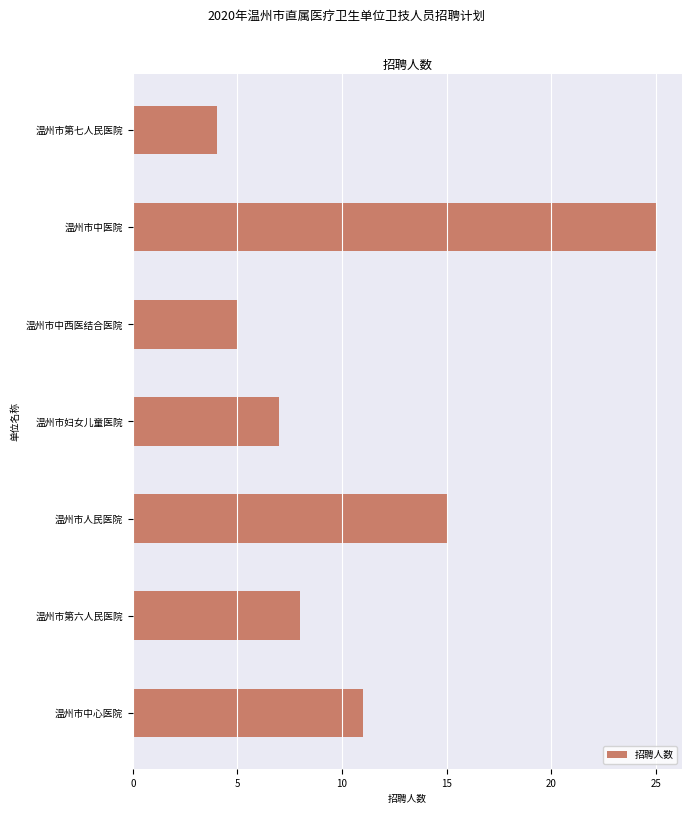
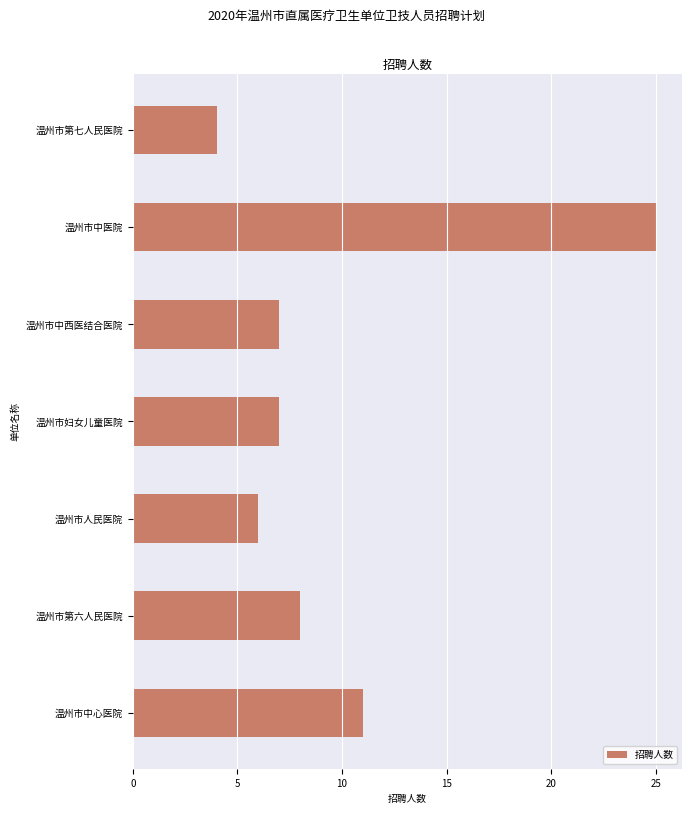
  {
    "温州市第七人民医院": 4,
    "温州市中医院": 25,
-   "温州市中西医结合医院": 5,
+   "温州市中西医结合医院": 7,
    "温州市妇女儿童医院": 7,
-   "温州市人民医院": 15,
+   "温州市人民医院": 6,
    "温州市第六人民医院": 8,
    "温州市中心医院": 11
  }
